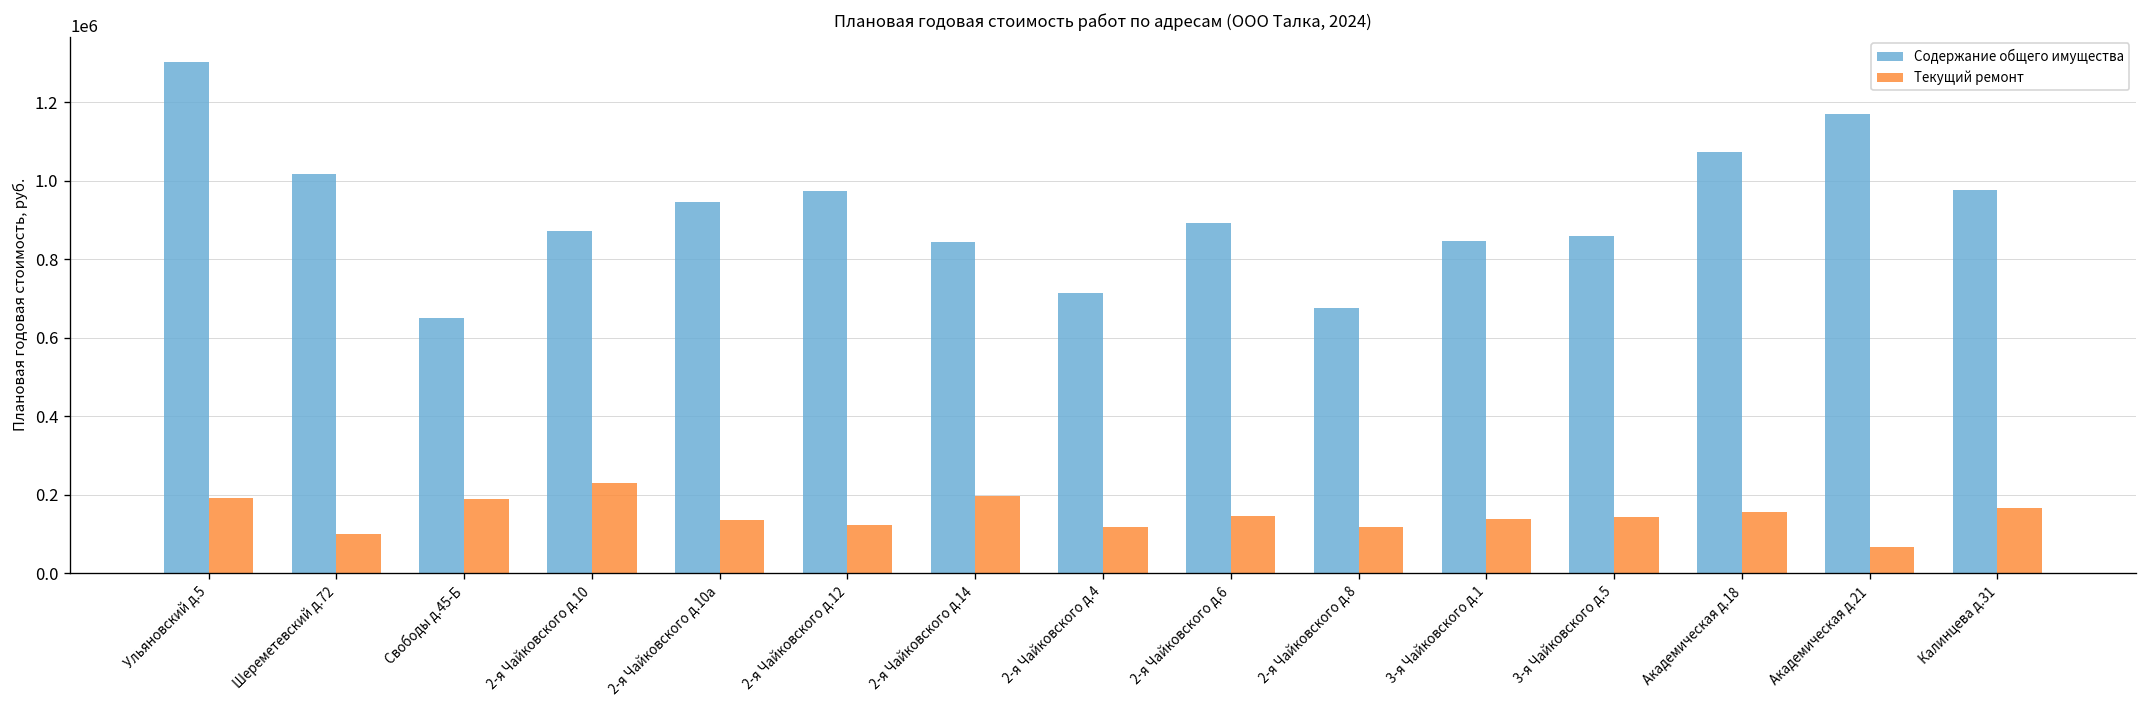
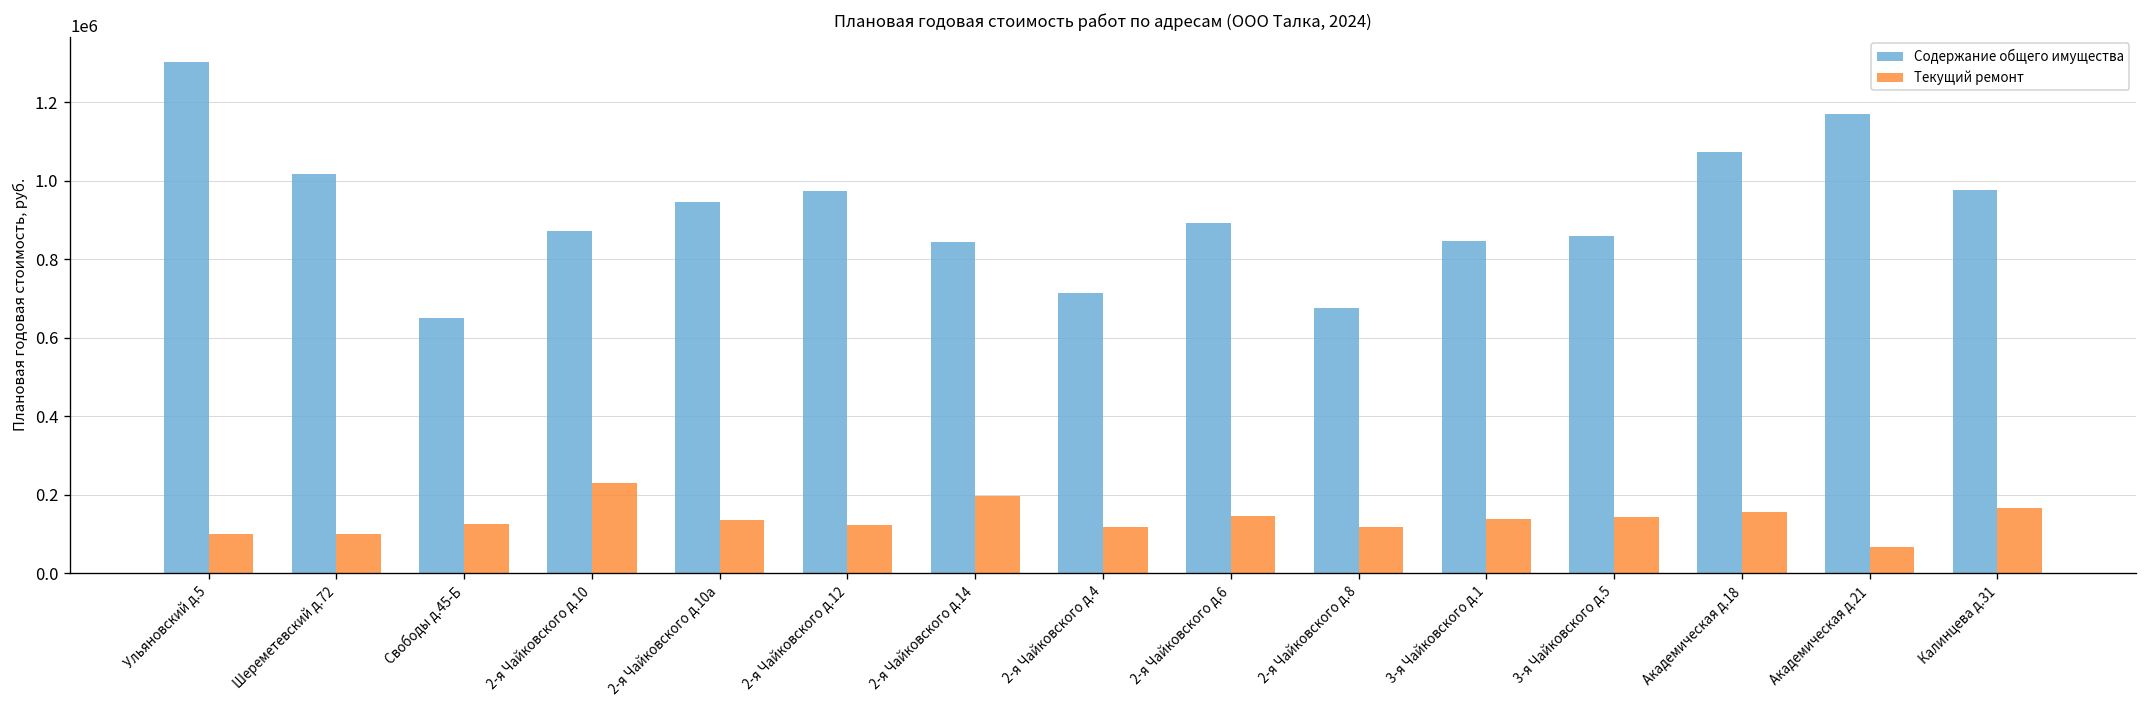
  {
    "Содержание общего имущества": {
      "Ульяновский д.5": 1300000,
      "Шереметевский д.72": 1020000,
      "Свободы д.45-Б": 650000,
      "2-я Чайковского д.10": 870000,
      "2-я Чайковского д.10а": 950000,
      "2-я Чайковского д.12": 970000,
      "2-я Чайковского д.14": 840000,
      "2-я Чайковского д.4": 710000,
      "2-я Чайковского д.6": 890000,
      "2-я Чайковского д.8": 680000,
      "3-я Чайковского д.1": 850000,
      "3-я Чайковского д.5": 860000,
      "Академическая д.18": 1070000,
      "Академическая д.21": 1170000,
      "Калинцева д.31": 980000
    },
    "Текущий ремонт": {
-     "Ульяновский д.5": 190000,
+     "Ульяновский д.5": 100000,
      "Шереметевский д.72": 100000,
-     "Свободы д.45-Б": 190000,
+     "Свободы д.45-Б": 120000,
      "2-я Чайковского д.10": 230000,
      "2-я Чайковского д.10а": 140000,
      "2-я Чайковского д.12": 120000,
      "2-я Чайковского д.14": 200000,
      "2-я Чайковского д.4": 120000,
      "2-я Чайковского д.6": 140000,
      "2-я Чайковского д.8": 120000,
      "3-я Чайковского д.1": 140000,
      "3-я Чайковского д.5": 140000,
      "Академическая д.18": 150000,
      "Академическая д.21": 70000,
      "Калинцева д.31": 160000
    }
  }
